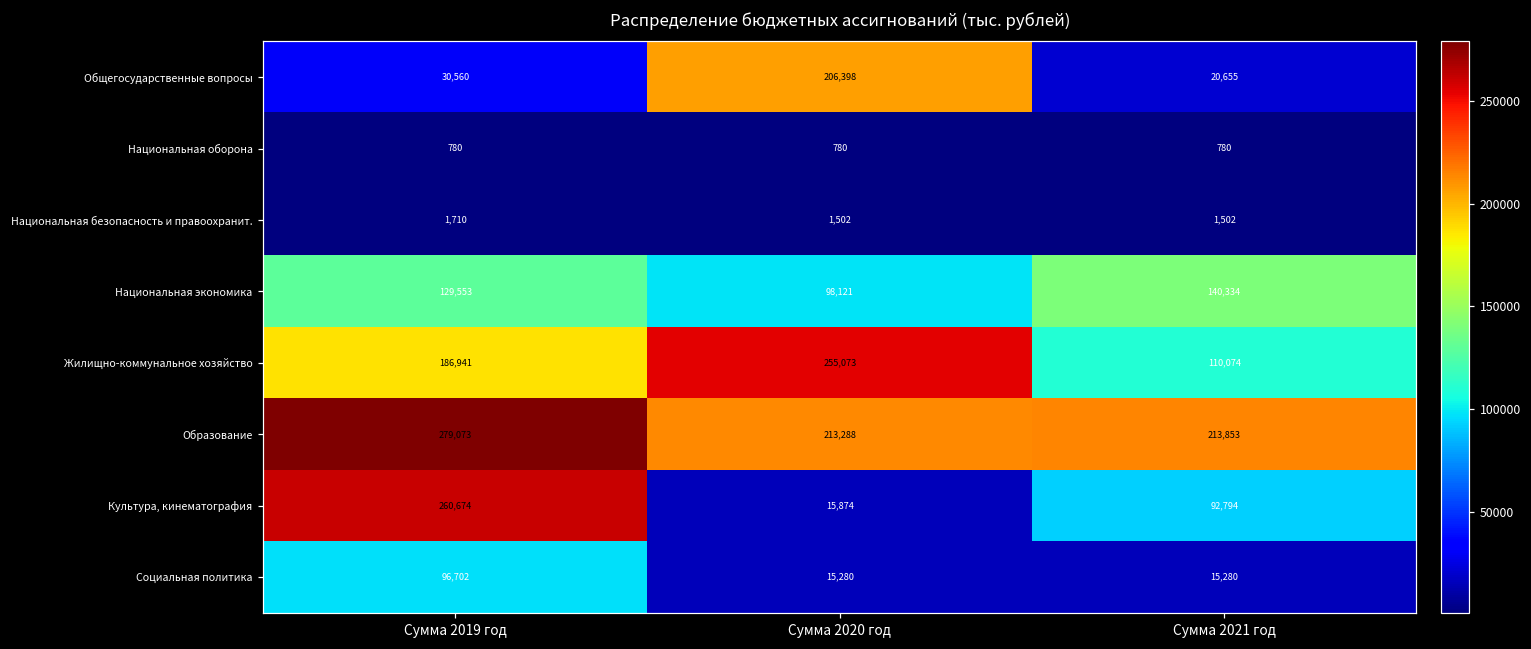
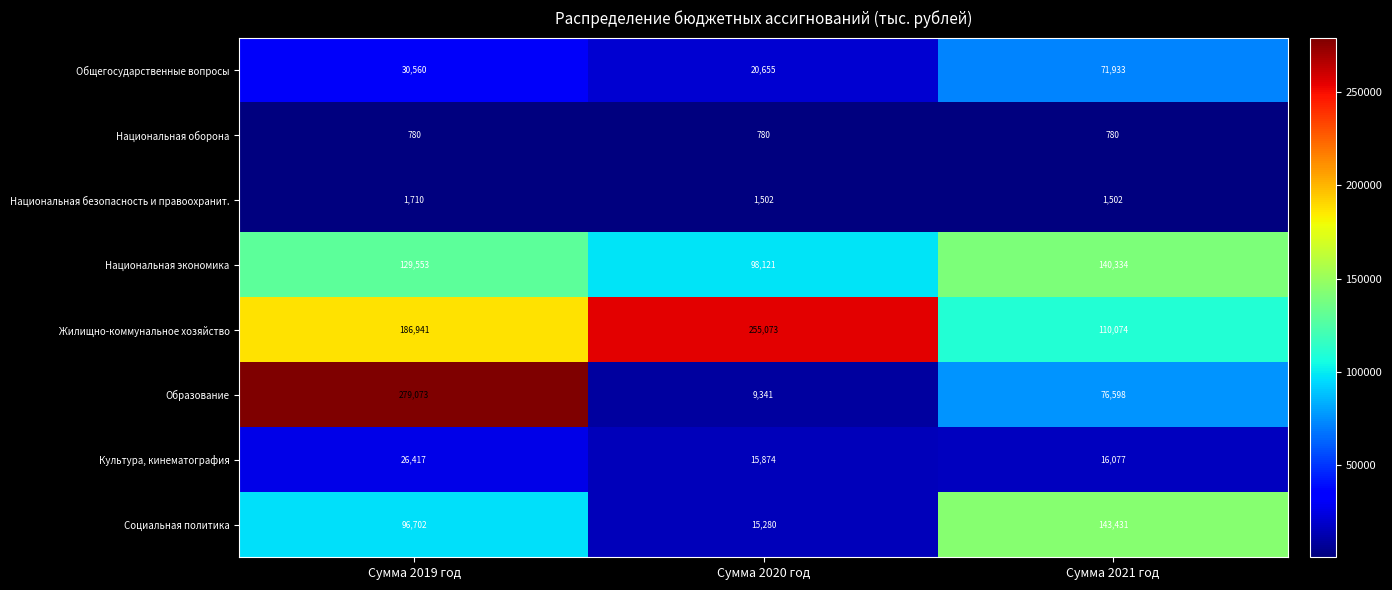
  {
    "Общегосударственные вопросы": {
      "Сумма 2019 год": "30,560",
-     "Сумма 2020 год": "206,398",
-     "Сумма 2021 год": "20,655"
+     "Сумма 2020 год": "20,655",
+     "Сумма 2021 год": "71,933"
    },
    "Национальная оборона": {
      "Сумма 2019 год": "780",
      "Сумма 2020 год": "780",
      "Сумма 2021 год": "780"
    },
    "Национальная безопасность и правоохранит.": {
      "Сумма 2019 год": "1,710",
      "Сумма 2020 год": "1,502",
      "Сумма 2021 год": "1,502"
    },
    "Национальная экономика": {
      "Сумма 2019 год": "129,553",
      "Сумма 2020 год": "98,121",
      "Сумма 2021 год": "140,334"
    },
    "Жилищно-коммунальное хозяйство": {
      "Сумма 2019 год": "186,941",
      "Сумма 2020 год": "255,073",
      "Сумма 2021 год": "110,074"
    },
    "Образование": {
      "Сумма 2019 год": "279,073",
-     "Сумма 2020 год": "213,288",
-     "Сумма 2021 год": "213,853"
+     "Сумма 2020 год": "9,341",
+     "Сумма 2021 год": "76,598"
    },
    "Культура, кинематография": {
-     "Сумма 2019 год": "260,674",
+     "Сумма 2019 год": "26,417",
      "Сумма 2020 год": "15,874",
-     "Сумма 2021 год": "92,794"
+     "Сумма 2021 год": "16,077"
    },
    "Социальная политика": {
      "Сумма 2019 год": "96,702",
      "Сумма 2020 год": "15,280",
-     "Сумма 2021 год": "15,280"
+     "Сумма 2021 год": "143,431"
    }
  }
